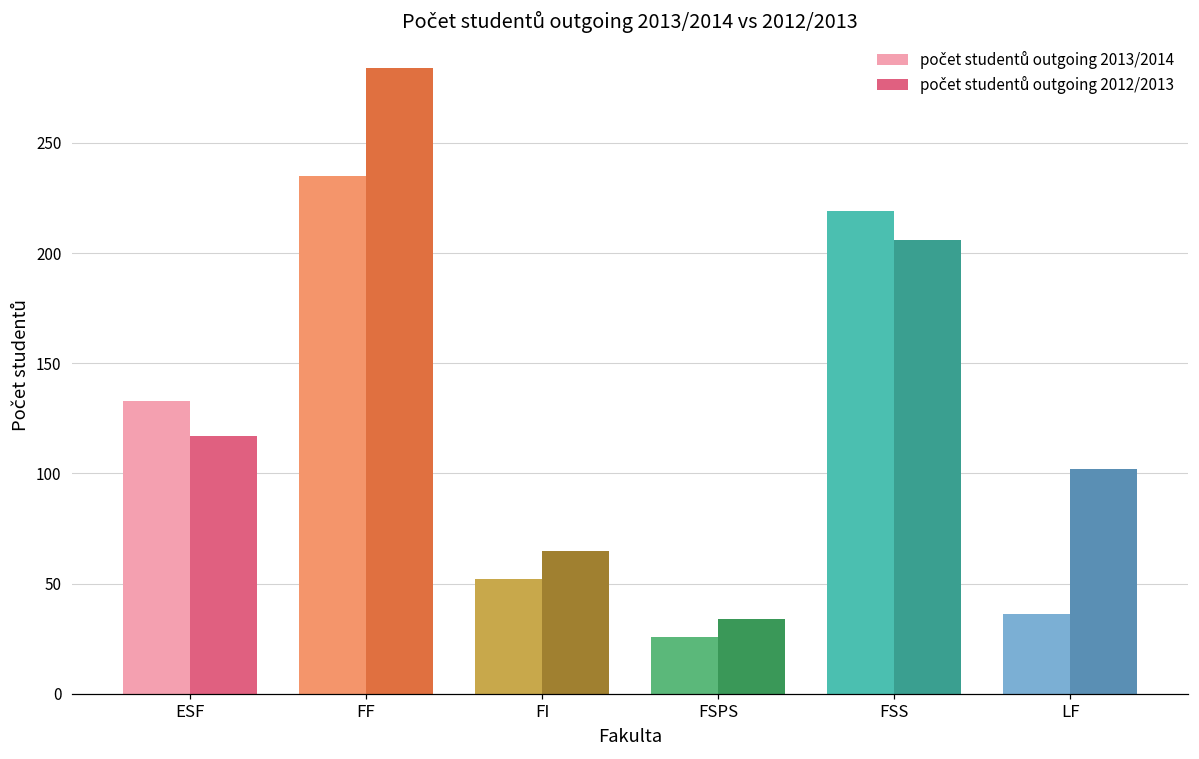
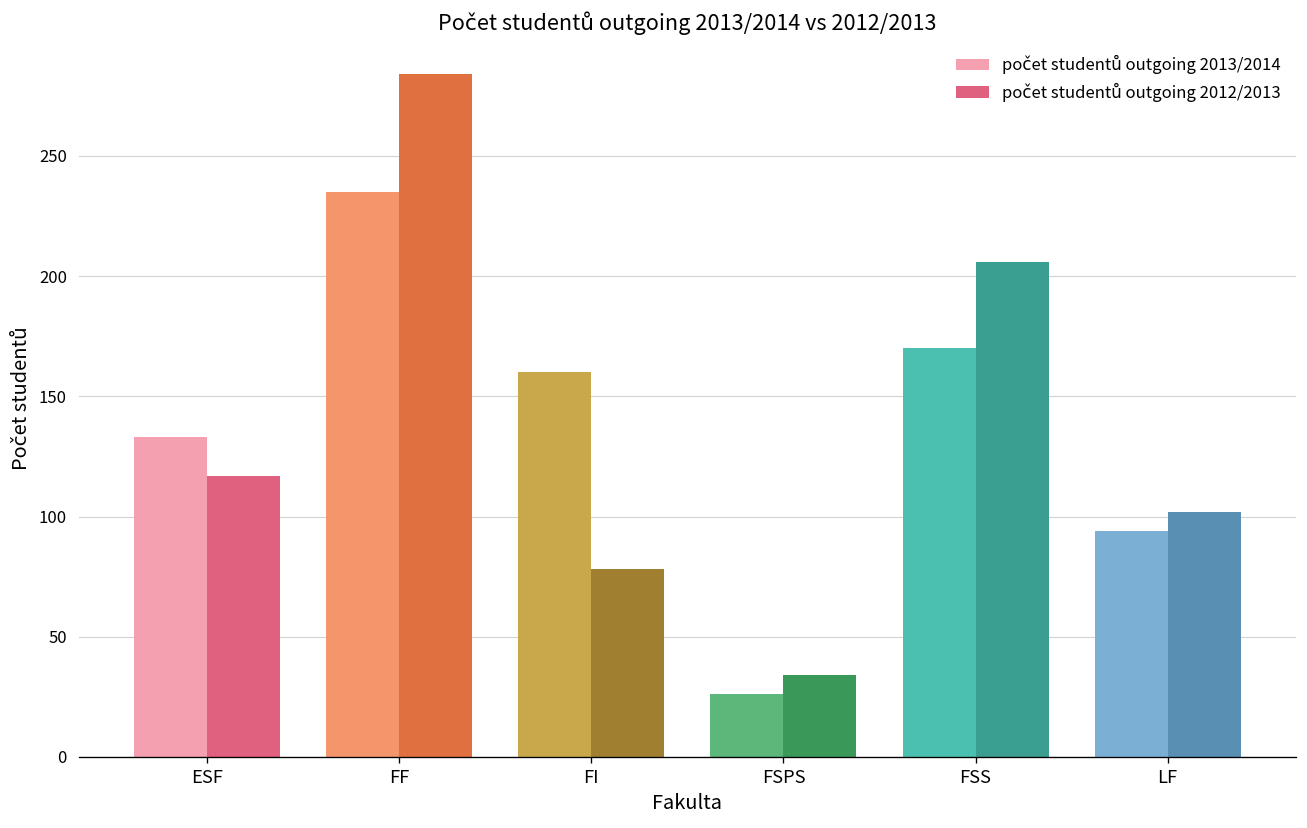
  {
    "počet studentů outgoing 2013/2014": {
      "ESF": 133,
      "FF": 235,
-     "FI": 52,
+     "FI": 160,
      "FSPS": 26,
-     "FSS": 219,
-     "LF": 36
+     "FSS": 170,
+     "LF": 94
    },
    "počet studentů outgoing 2012/2013": {
      "ESF": 117,
      "FF": 284,
-     "FI": 65,
+     "FI": 78,
      "FSPS": 34,
      "FSS": 206,
      "LF": 102
    }
  }
